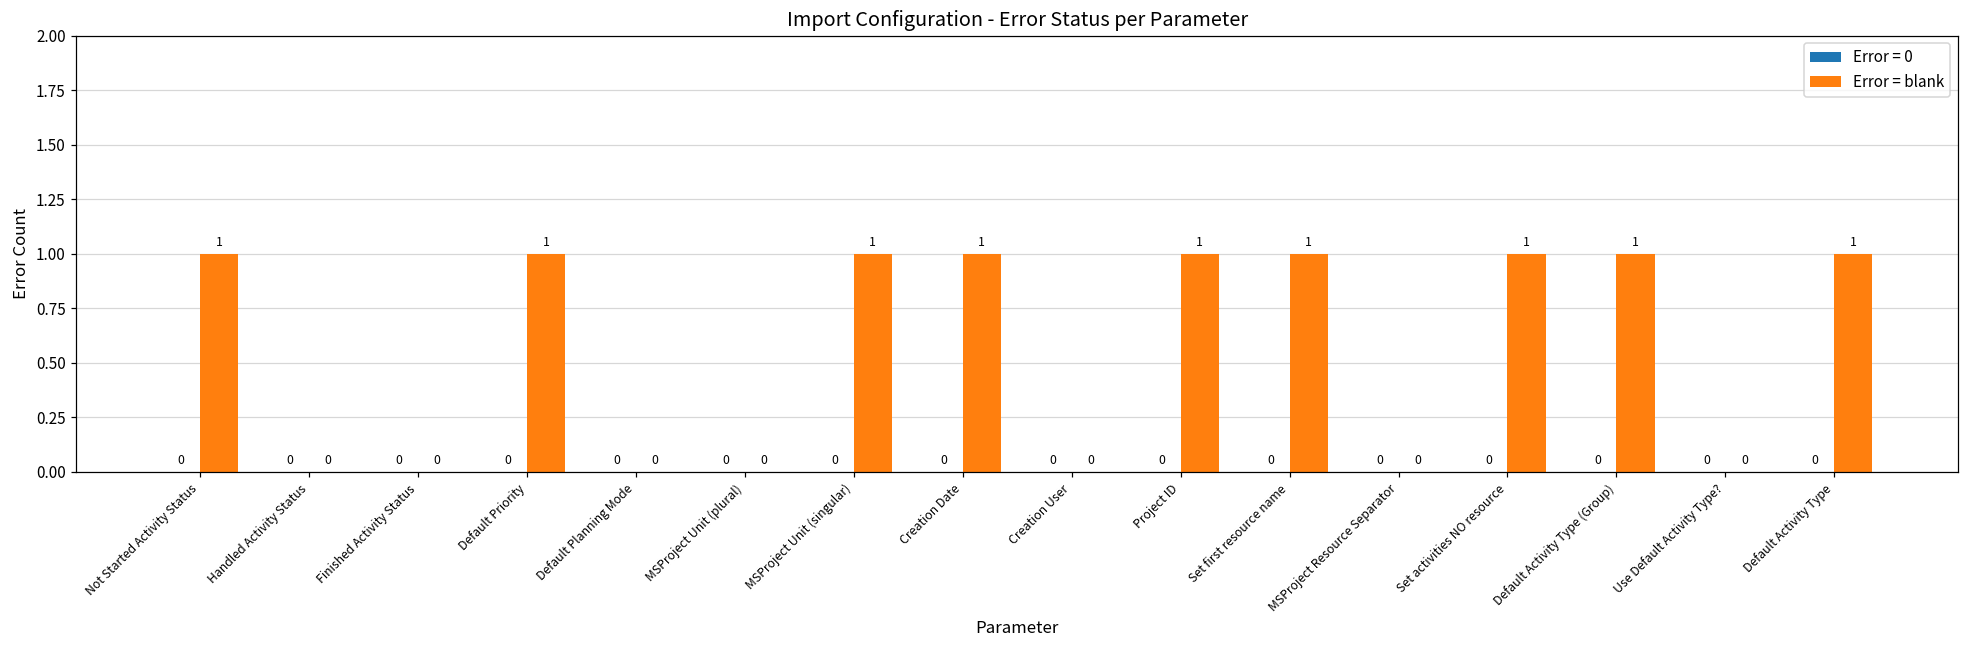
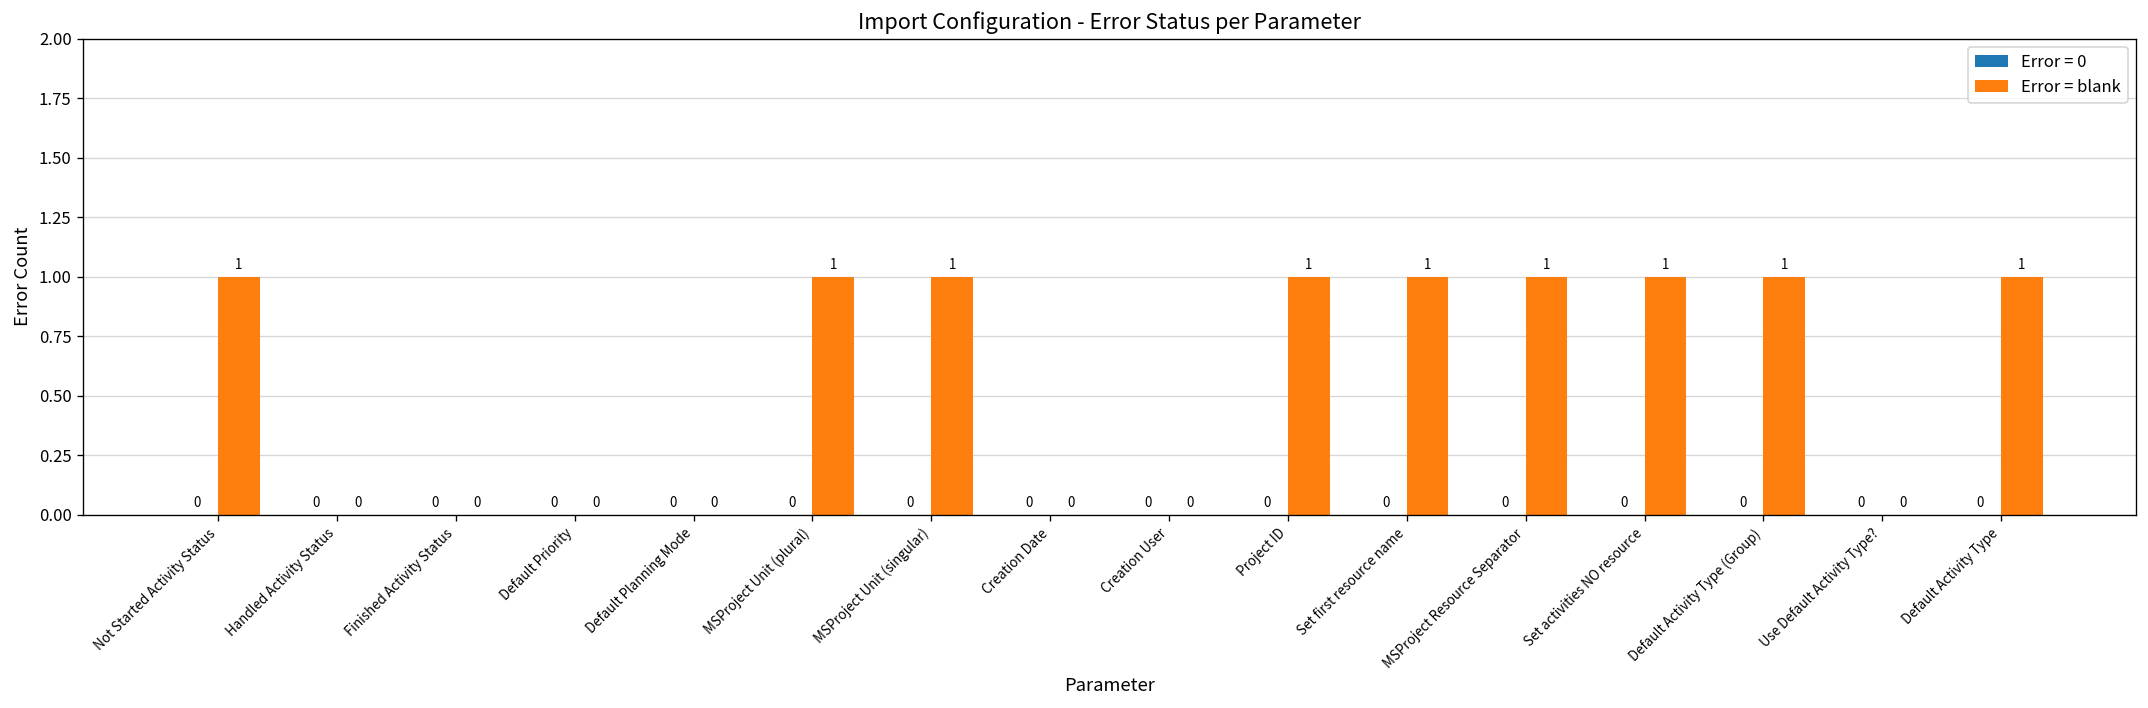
  {
    "Error = 0": {
      "Not Started Activity Status": 0,
      "Handled Activity Status": 0,
      "Finished Activity Status": 0,
      "Default Priority": 0,
      "Default Planning Mode": 0,
      "MSProject Unit (plural)": 0,
      "MSProject Unit (singular)": 0,
      "Creation Date": 0,
      "Creation User": 0,
      "Project ID": 0,
      "Set first resource name": 0,
      "MSProject Resource Separator": 0,
      "Set activities NO resource": 0,
      "Default Activity Type (Group)": 0,
      "Use Default Activity Type?": 0,
      "Default Activity Type": 0
    },
    "Error = blank": {
      "Not Started Activity Status": 1,
      "Handled Activity Status": 0,
      "Finished Activity Status": 0,
-     "Default Priority": 1,
+     "Default Priority": 0,
      "Default Planning Mode": 0,
-     "MSProject Unit (plural)": 0,
+     "MSProject Unit (plural)": 1,
      "MSProject Unit (singular)": 1,
-     "Creation Date": 1,
+     "Creation Date": 0,
      "Creation User": 0,
      "Project ID": 1,
      "Set first resource name": 1,
-     "MSProject Resource Separator": 0,
+     "MSProject Resource Separator": 1,
      "Set activities NO resource": 1,
      "Default Activity Type (Group)": 1,
      "Use Default Activity Type?": 0,
      "Default Activity Type": 1
    }
  }
